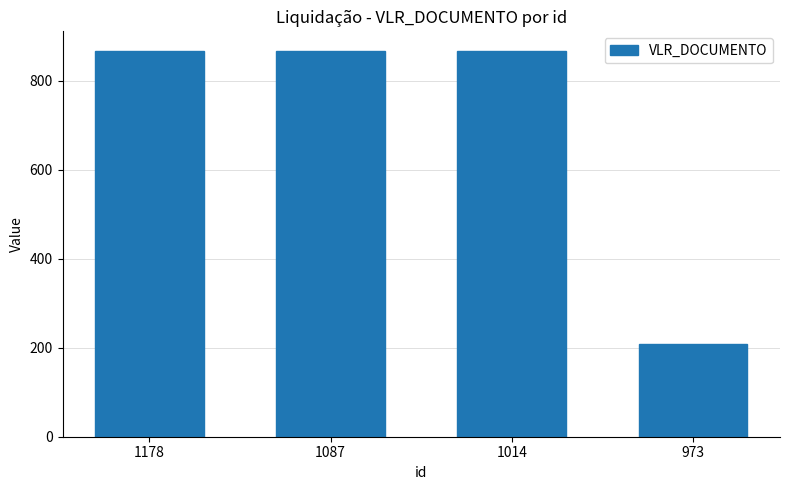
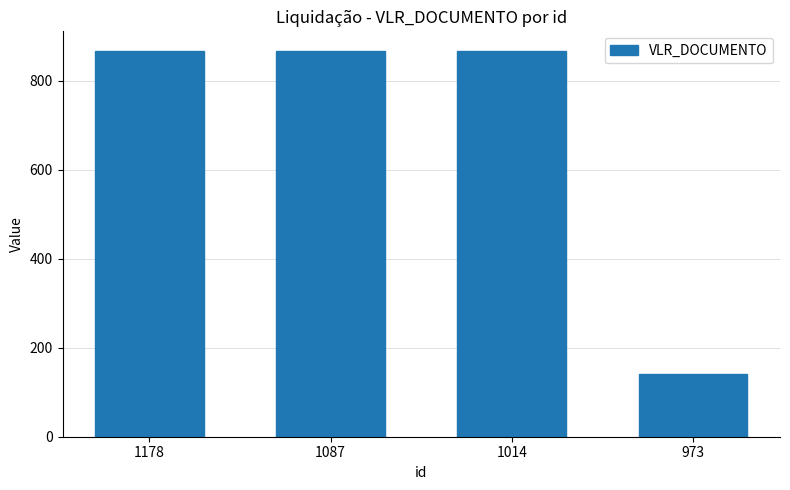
  {
    "1178": 870,
    "1087": 870,
    "1014": 870,
-   "973": 210
+   "973": 140
  }
